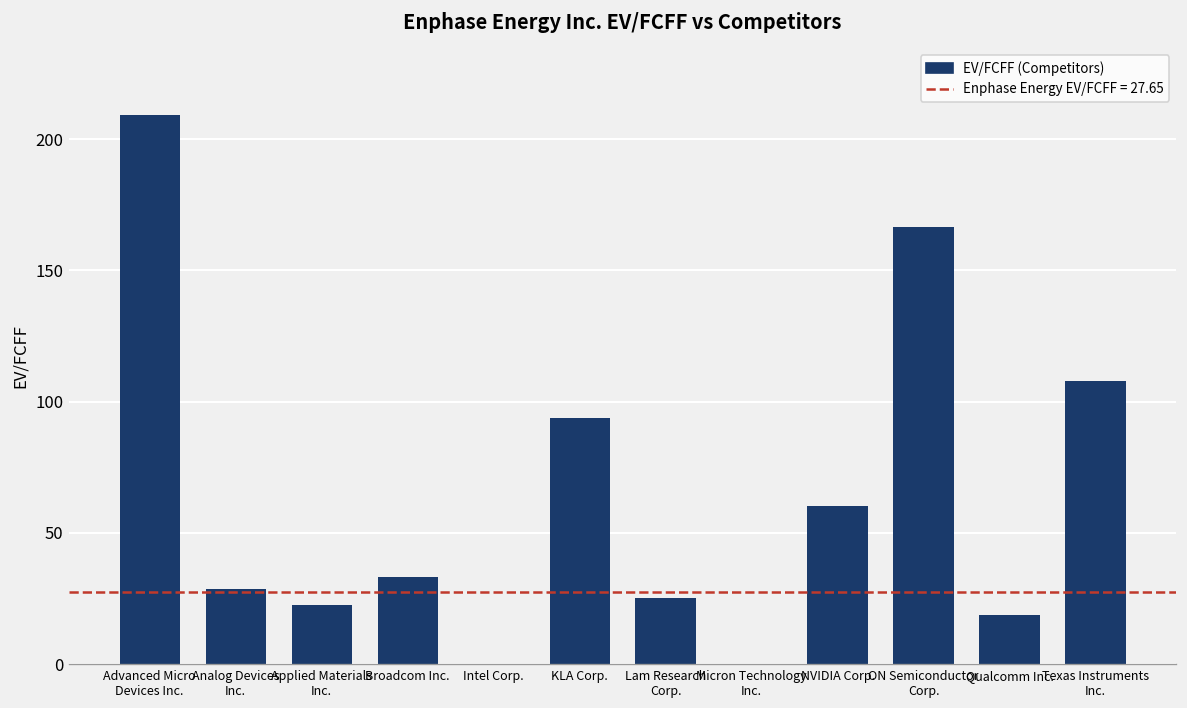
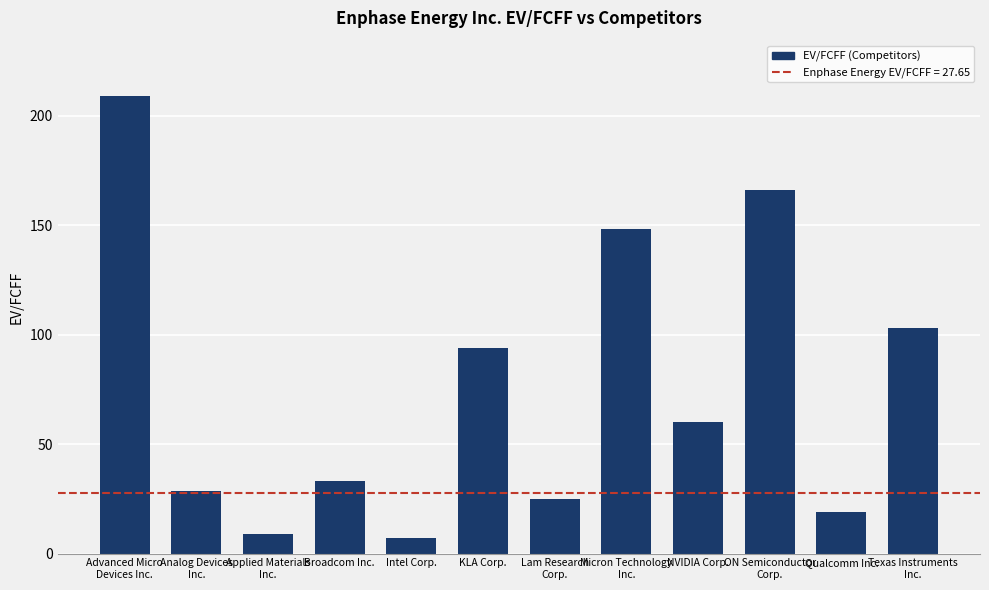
  {
    "Advanced Micro Devices Inc.": 209,
    "Analog Devices Inc.": 29,
-   "Applied Materials Inc.": 22,
+   "Applied Materials Inc.": 9,
    "Broadcom Inc.": 33,
-   "Intel Corp.": 0,
+   "Intel Corp.": 7,
    "KLA Corp.": 94,
    "Lam Research Corp.": 25,
-   "Micron Technology Inc.": 0,
+   "Micron Technology Inc.": 148,
    "NVIDIA Corp.": 60,
    "ON Semiconductor Corp.": 166,
-   "Texas Instruments Inc.": 108
+   "Texas Instruments Inc.": 103
  }
